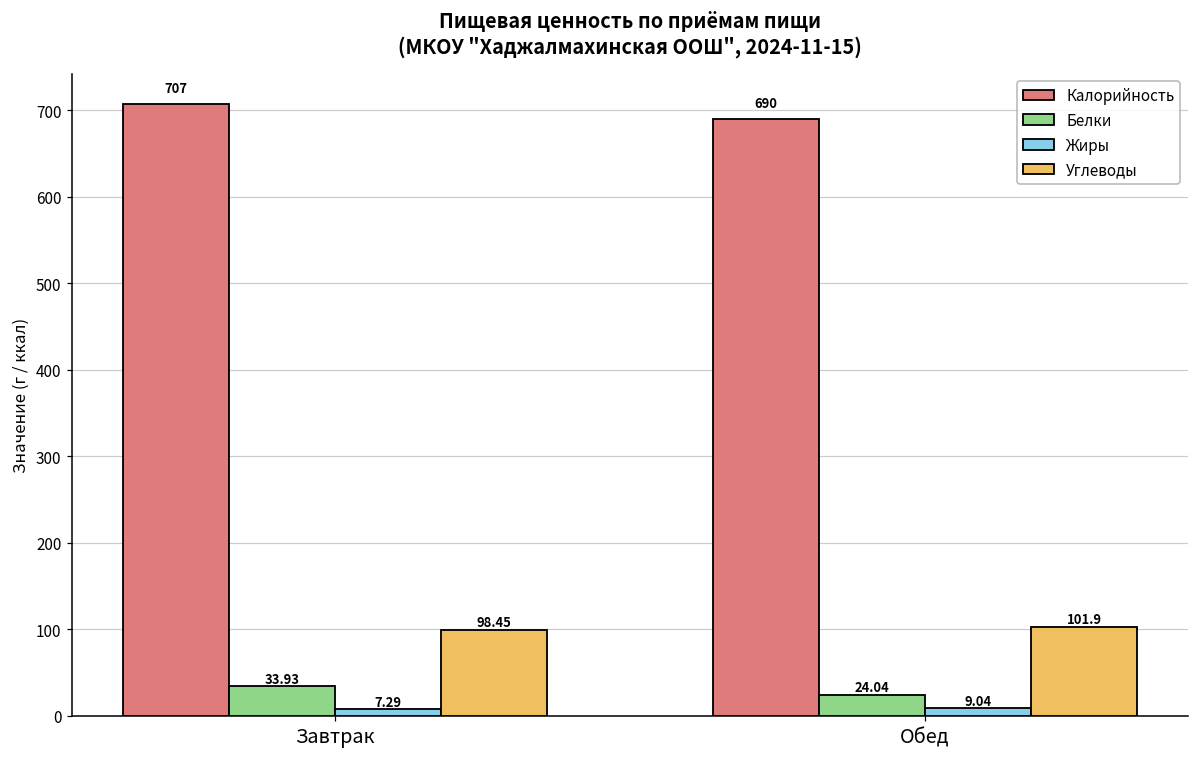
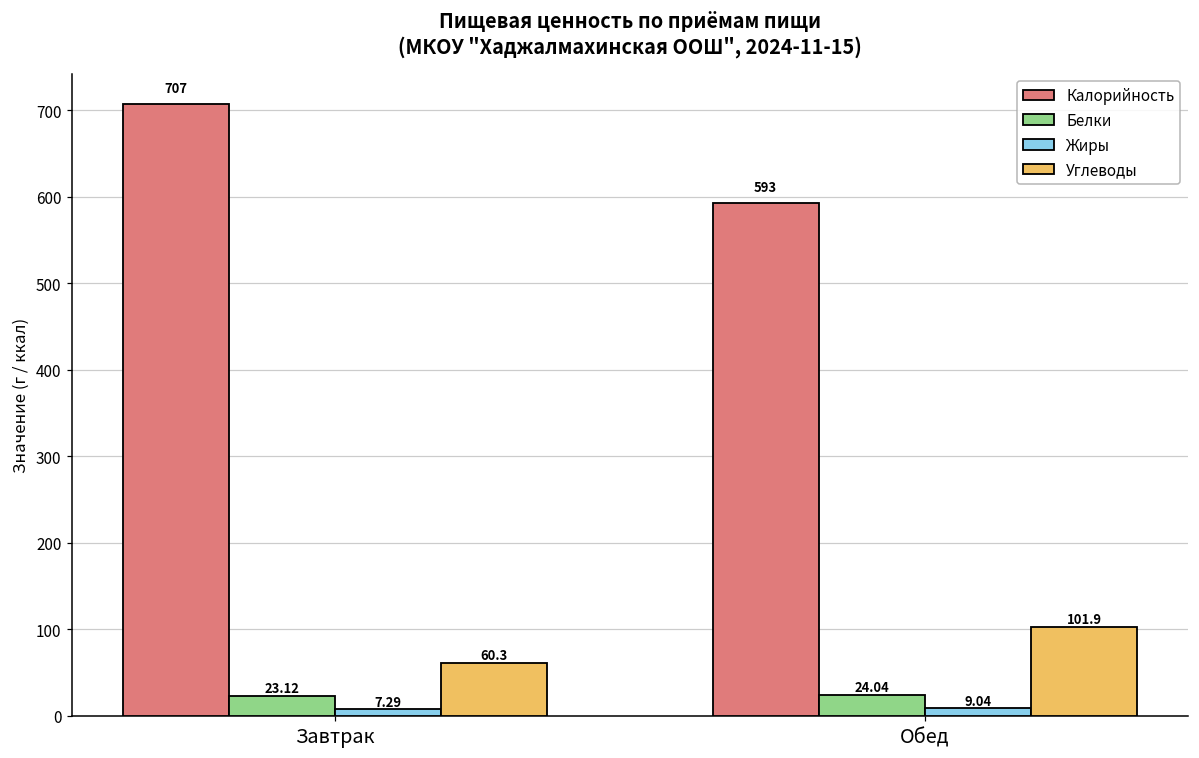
  {
    "Калорийность": {
      "Завтрак": 707,
-     "Обед": 690
+     "Обед": 593
    },
    "Белки": {
-     "Завтрак": 33.93,
+     "Завтрак": 23.12,
      "Обед": 24.04
    },
    "Жиры": {
      "Завтрак": 7.29,
      "Обед": 9.04
    },
    "Углеводы": {
-     "Завтрак": 98.45,
+     "Завтрак": 60.3,
      "Обед": 101.9
    }
  }
